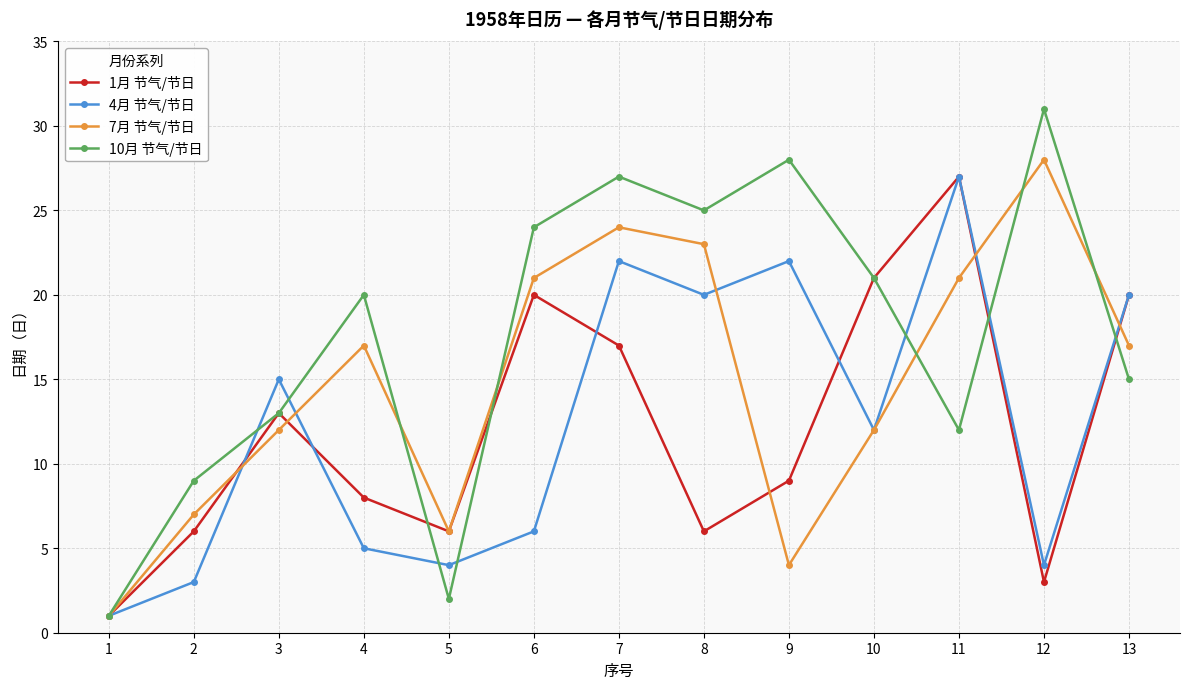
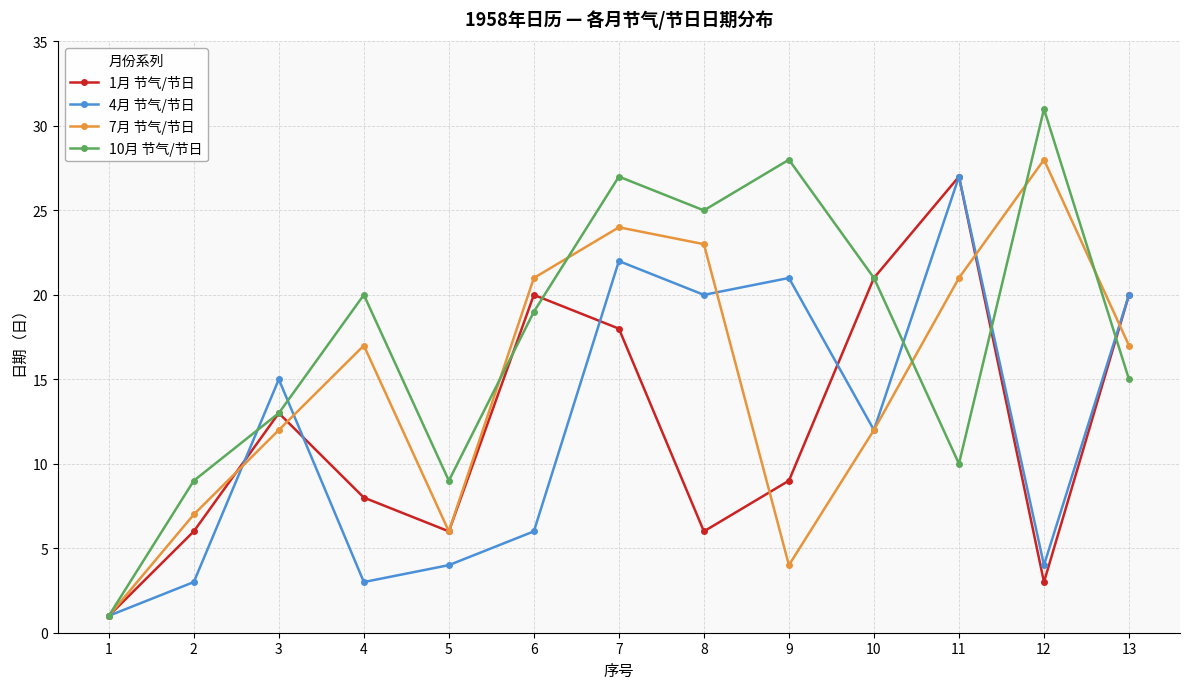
  {
    "1月 节气/节日": {
      "2": 6,
      "4": 8,
      "6": 20,
-     "7": 17,
+     "7": 18,
      "8": 6,
      "9": 9,
      "12": 3
    },
    "4月 节气/节日": {
      "2": 3,
      "3": 15,
-     "4": 5,
+     "4": 3,
      "5": 4,
      "6": 6,
      "7": 22,
      "8": 20,
-     "9": 22,
+     "9": 21,
      "12": 4
    },
    "7月 节气/节日": {
      "2": 7,
      "3": 12,
      "4": 17,
      "6": 21,
      "7": 24,
      "8": 23,
      "9": 4,
      "11": 21,
      "12": 28,
      "13": 17
    },
    "10月 节气/节日": {
      "2": 9,
      "4": 20,
-     "5": 2,
-     "6": 24,
+     "5": 9,
+     "6": 19,
      "7": 27,
      "8": 25,
      "9": 28,
-     "11": 12,
+     "11": 10,
      "12": 31,
      "13": 15
    }
  }
